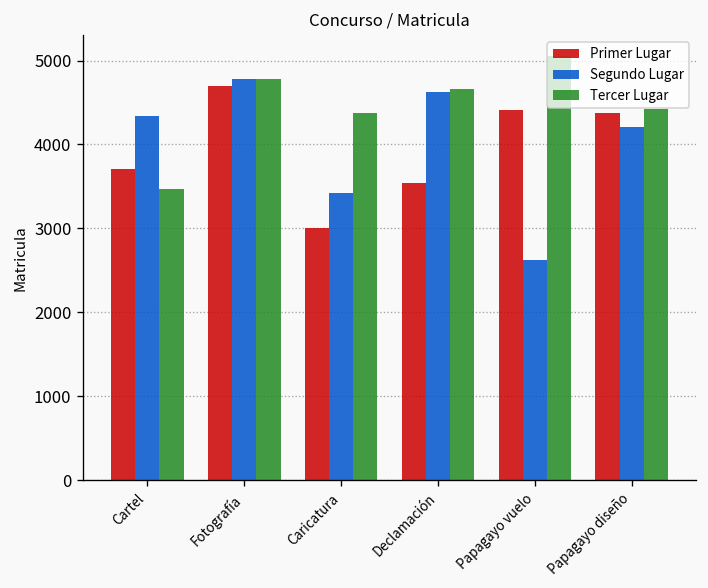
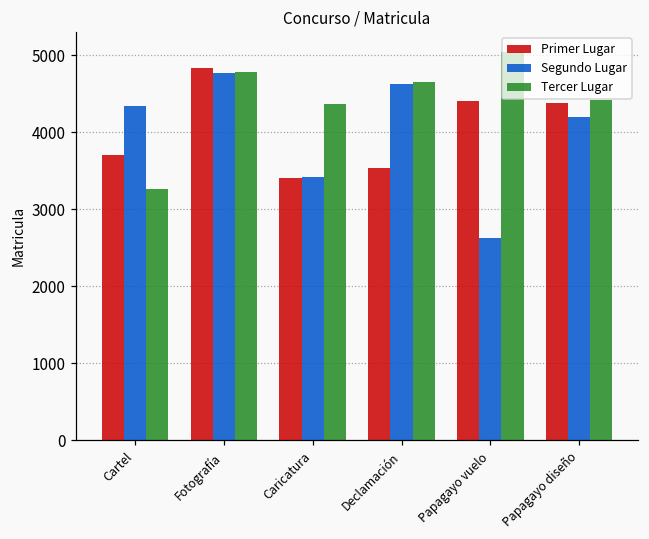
  {
    "Primer Lugar": {
      "Cartel": 3700,
-     "Fotografía": 4700,
-     "Caricatura": 3000,
+     "Fotografía": 4800,
+     "Caricatura": 3400,
      "Declamación": 3500,
      "Papagayo vuelo": 4400,
      "Papagayo diseño": 4400
    },
    "Segundo Lugar": {
      "Cartel": 4300,
      "Fotografía": 4800,
      "Caricatura": 3400,
      "Declamación": 4600,
      "Papagayo vuelo": 2600,
      "Papagayo diseño": 4200
    },
    "Tercer Lugar": {
-     "Cartel": 3500,
+     "Cartel": 3300,
      "Fotografía": 4800,
      "Caricatura": 4400,
      "Declamación": 4700,
      "Papagayo diseño": 4400
    }
  }
